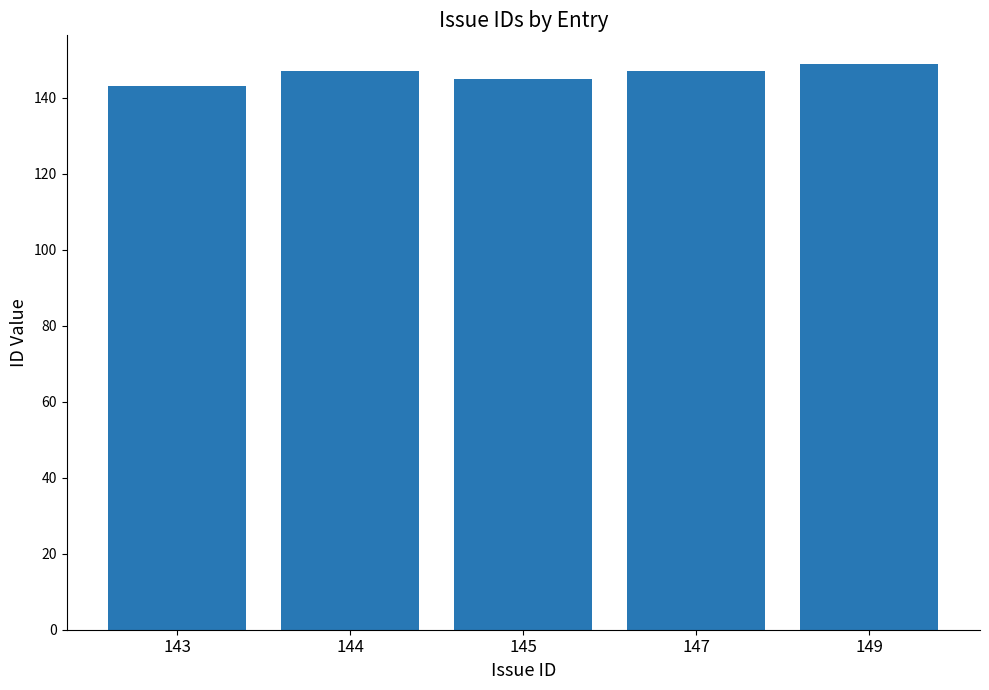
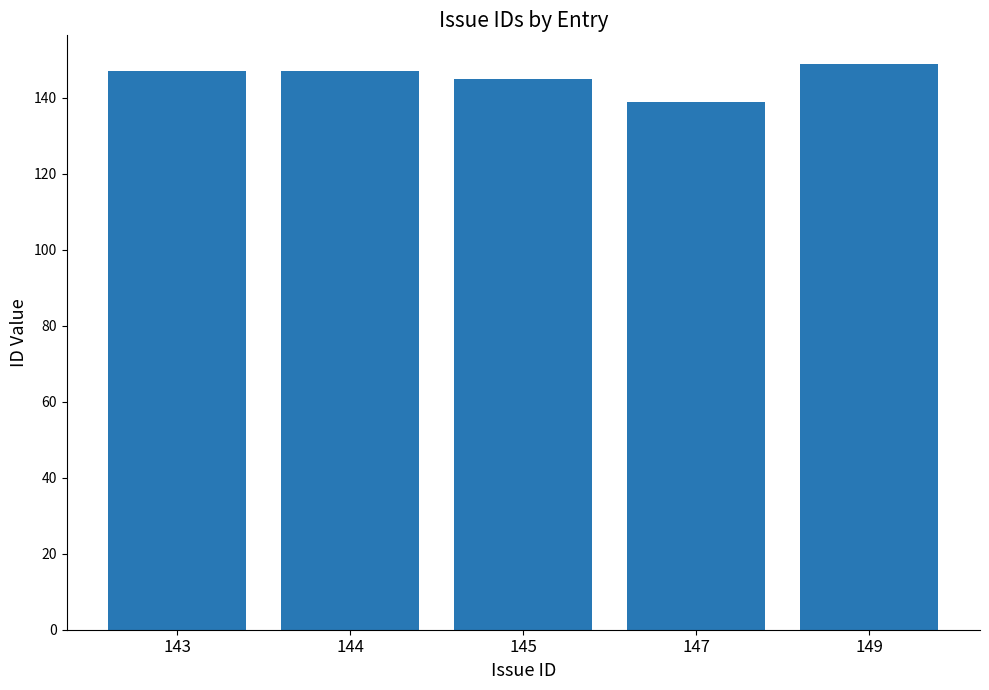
  {
-   "143": 143,
+   "143": 147,
    "144": 147,
    "145": 145,
-   "147": 147,
+   "147": 139,
    "149": 149
  }
